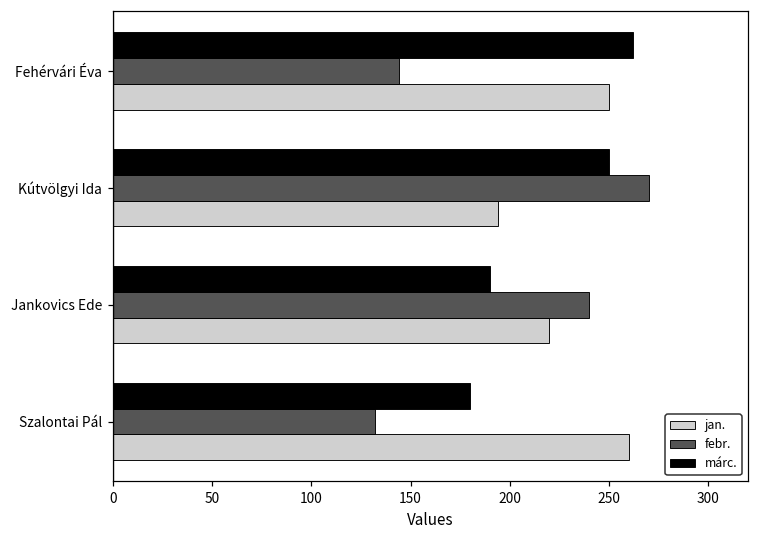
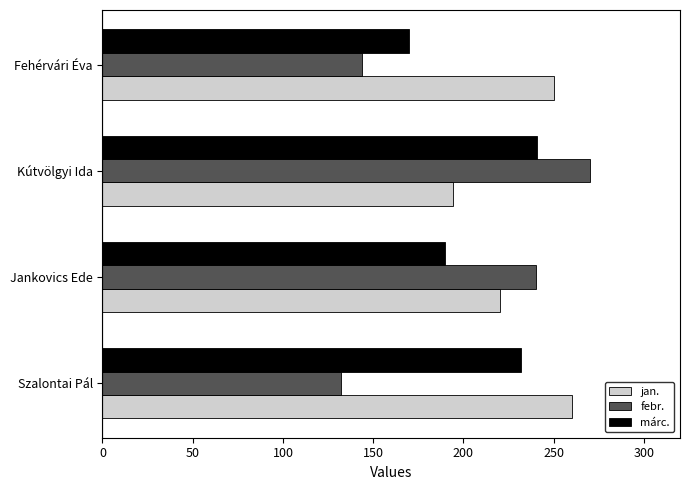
  {
    "jan.": {
      "Fehérvári Éva": 250,
      "Kútvölgyi Ida": 194,
      "Jankovics Ede": 220,
      "Szalontai Pál": 260
    },
    "febr.": {
      "Fehérvári Éva": 144,
      "Kútvölgyi Ida": 270,
      "Jankovics Ede": 240,
      "Szalontai Pál": 132
    },
    "márc.": {
-     "Fehérvári Éva": 262,
-     "Kútvölgyi Ida": 250,
+     "Fehérvári Éva": 170,
+     "Kútvölgyi Ida": 241,
      "Jankovics Ede": 190,
-     "Szalontai Pál": 180
+     "Szalontai Pál": 232
    }
  }
